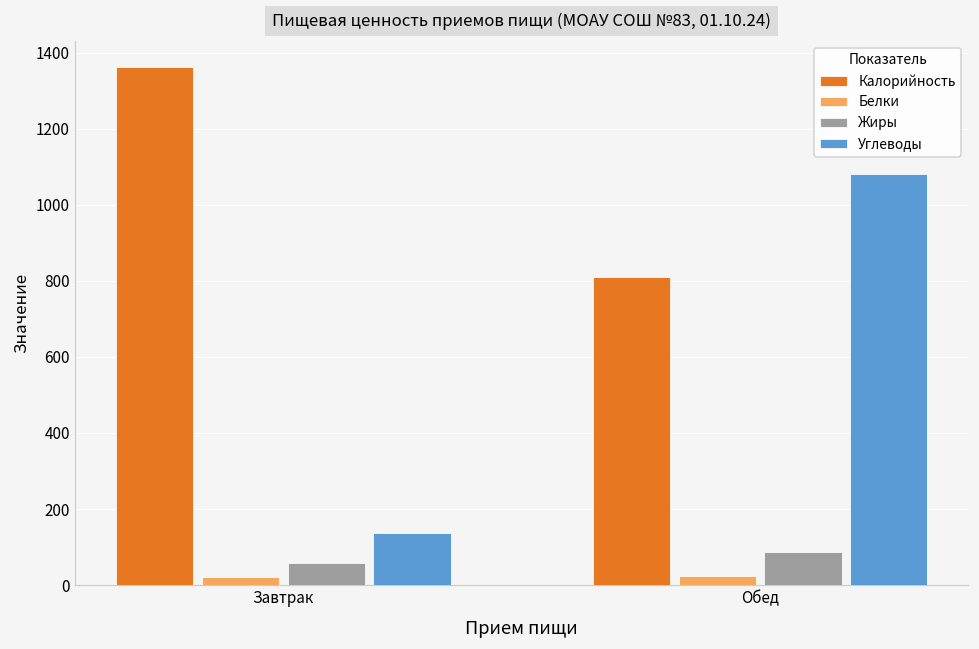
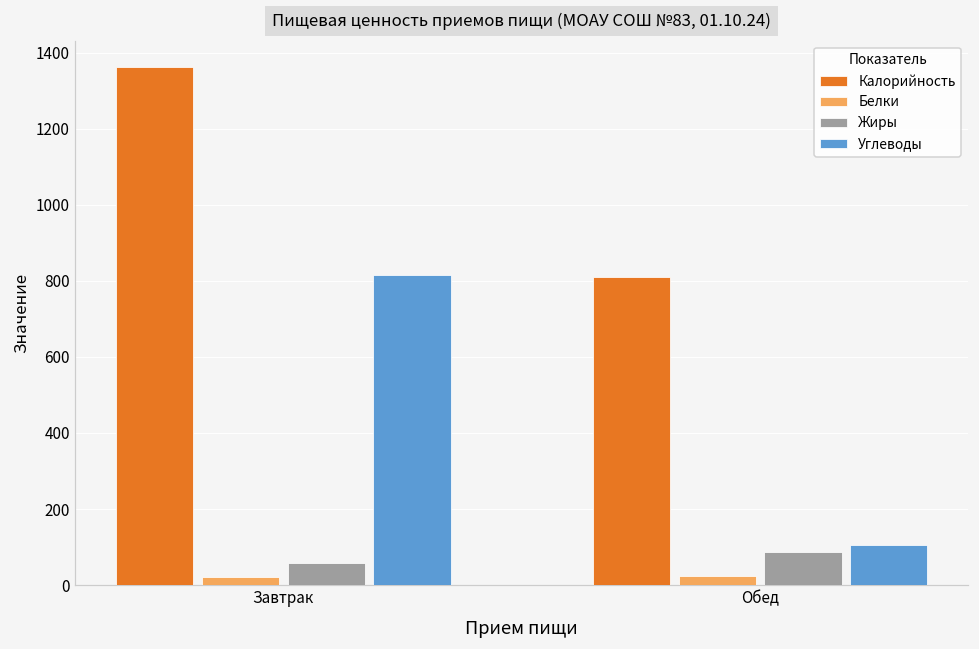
  {
    "Калорийность": {
      "Завтрак": 1360,
      "Обед": 810
    },
    "Белки": {
      "Завтрак": 20,
      "Обед": 20
    },
    "Жиры": {
      "Завтрак": 60,
      "Обед": 90
    },
    "Углеводы": {
-     "Завтрак": 140,
-     "Обед": 1080
+     "Завтрак": 820,
+     "Обед": 110
    }
  }
